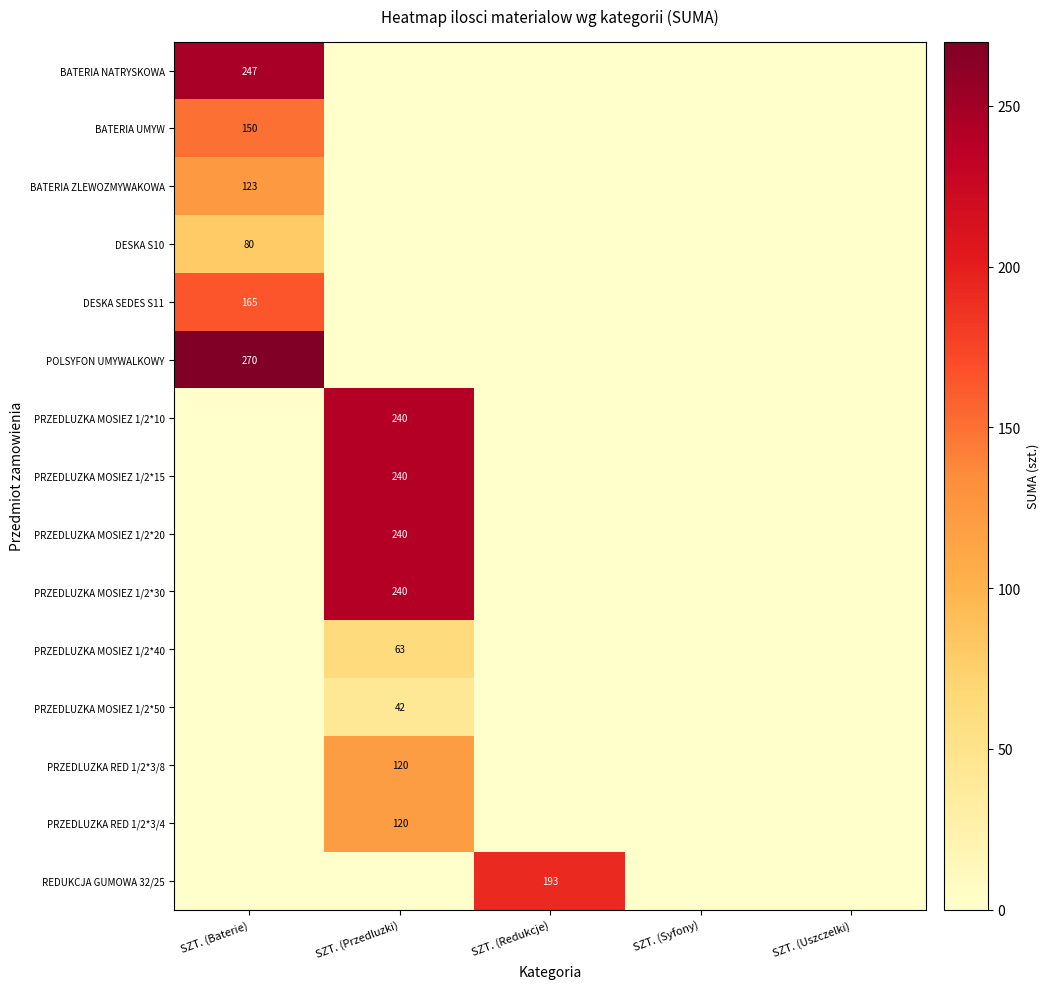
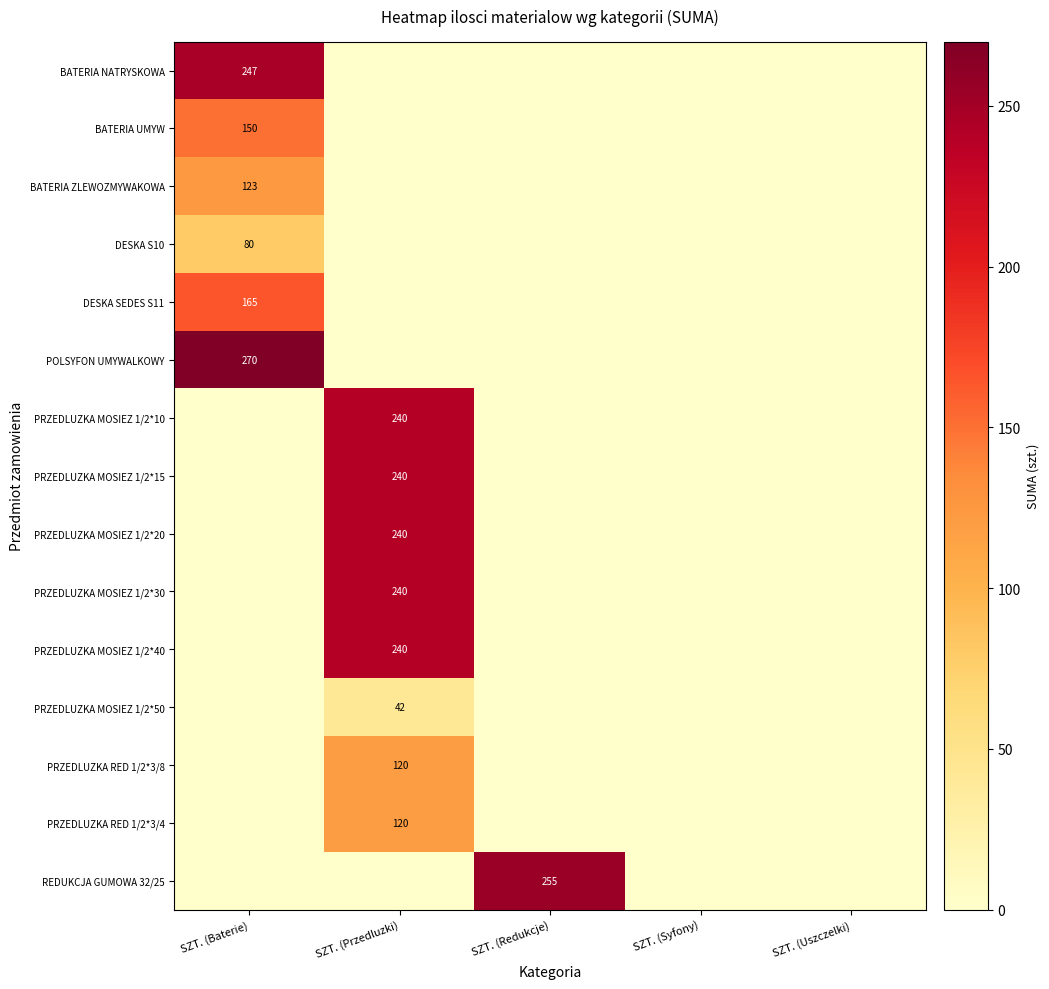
  {
    "BATERIA NATRYSKOWA": {
      "SZT. (Baterie)": 247
    },
    "BATERIA UMYW": {
      "SZT. (Baterie)": 150
    },
    "BATERIA ZLEWOZMYWAKOWA": {
      "SZT. (Baterie)": 123
    },
    "DESKA S10": {
      "SZT. (Baterie)": 80
    },
    "DESKA SEDES S11": {
      "SZT. (Baterie)": 165
    },
    "POLSYFON UMYWALKOWY": {
      "SZT. (Baterie)": 270
    },
    "PRZEDLUZKA MOSIEZ 1/2*10": {
      "SZT. (Przedluzki)": 240
    },
    "PRZEDLUZKA MOSIEZ 1/2*15": {
      "SZT. (Przedluzki)": 240
    },
    "PRZEDLUZKA MOSIEZ 1/2*20": {
      "SZT. (Przedluzki)": 240
    },
    "PRZEDLUZKA MOSIEZ 1/2*30": {
      "SZT. (Przedluzki)": 240
    },
    "PRZEDLUZKA MOSIEZ 1/2*40": {
-     "SZT. (Przedluzki)": 63
+     "SZT. (Przedluzki)": 240
    },
    "PRZEDLUZKA MOSIEZ 1/2*50": {
      "SZT. (Przedluzki)": 42
    },
    "PRZEDLUZKA RED 1/2*3/8": {
      "SZT. (Przedluzki)": 120
    },
    "PRZEDLUZKA RED 1/2*3/4": {
      "SZT. (Przedluzki)": 120
    },
    "REDUKCJA GUMOWA 32/25": {
-     "SZT. (Redukcje)": 193
+     "SZT. (Redukcje)": 255
    }
  }
